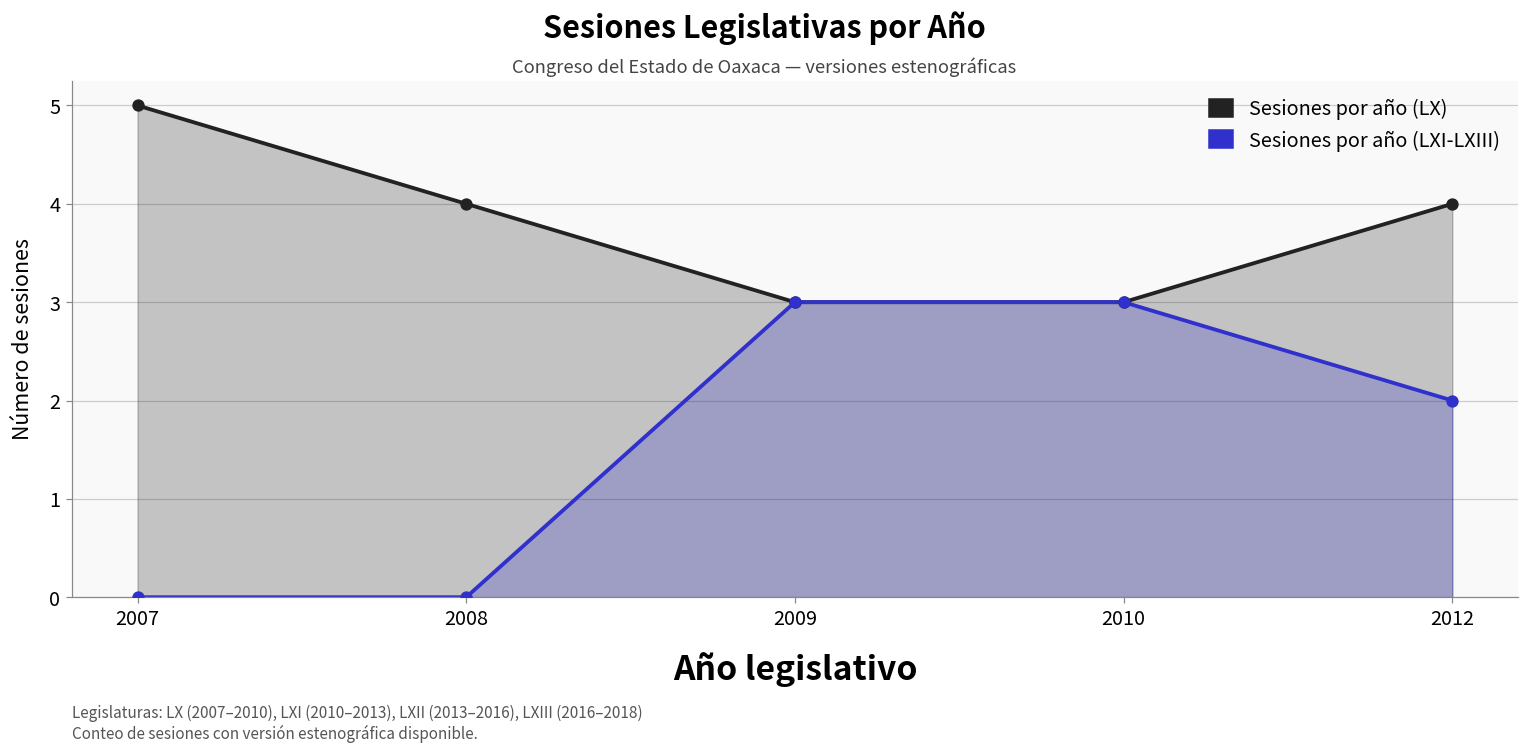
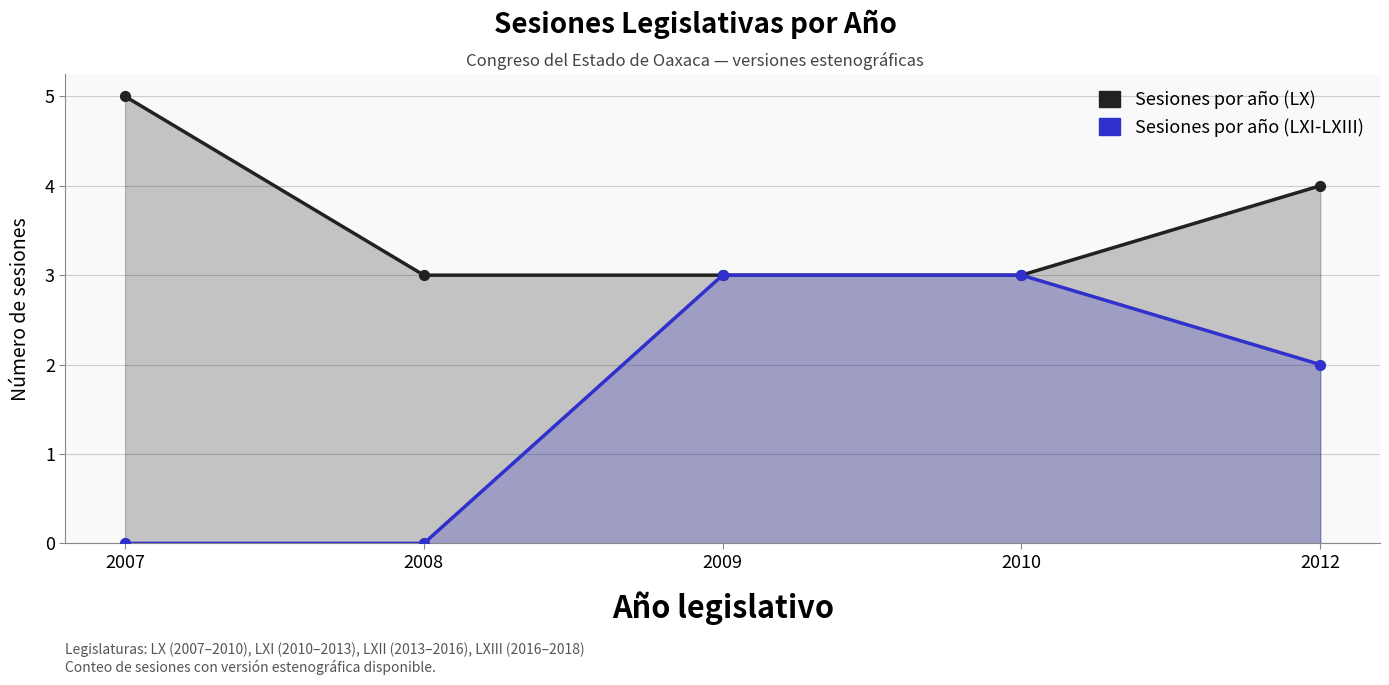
  {
    "Sesiones por año (LX)": {
      "2007": 5,
-     "2008": 4,
+     "2008": 3,
      "2012": 4
    },
    "Sesiones por año (LXI-LXIII)": {
      "2007": 0,
      "2008": 0,
      "2012": 2
    }
  }
